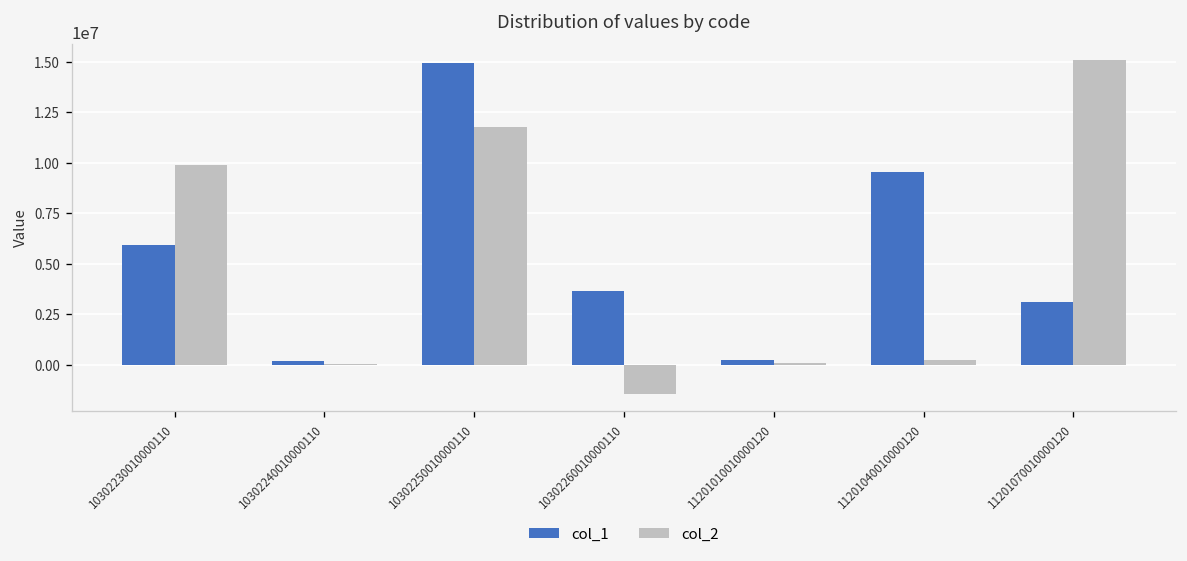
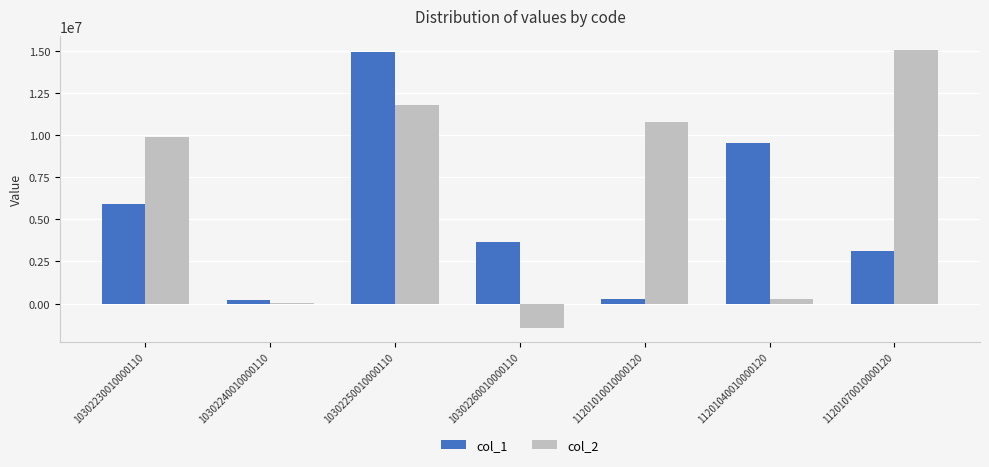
  {
    "col_1": {
      "10302230010000110": 5900000,
      "10302240010000110": 200000,
      "10302250010000110": 14900000,
      "10302260010000110": 3700000,
      "11201010010000120": 200000,
      "11201040010000120": 9500000,
      "11201070010000120": 3100000
    },
    "col_2": {
      "10302230010000110": 9900000,
      "10302250010000110": 11800000,
      "10302260010000110": -1500000,
-     "11201010010000120": 100000,
+     "11201010010000120": 10800000,
      "11201040010000120": 300000,
      "11201070010000120": 15100000
    }
  }
